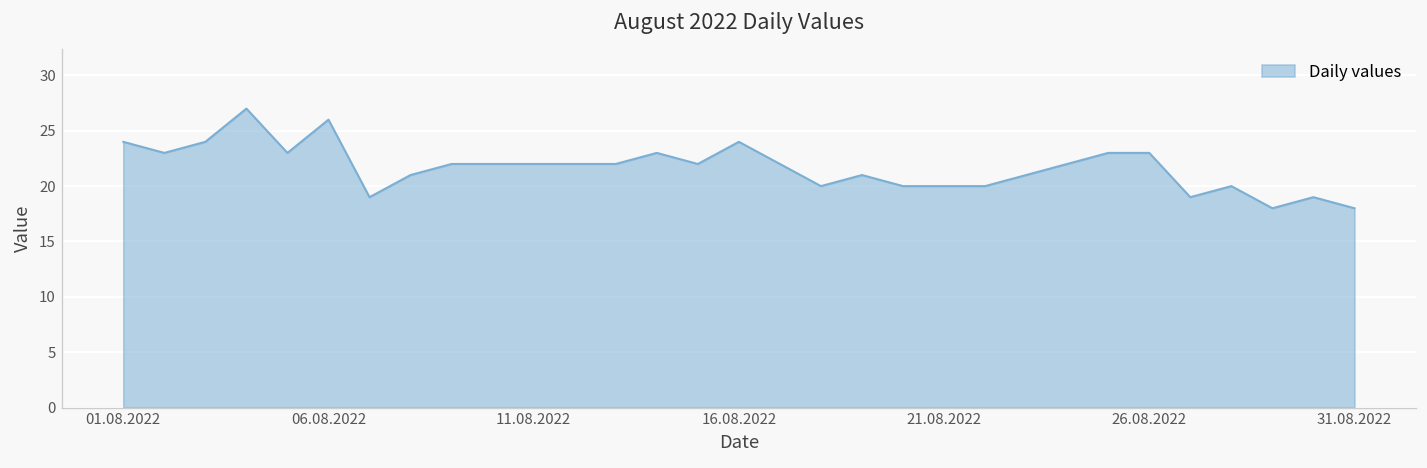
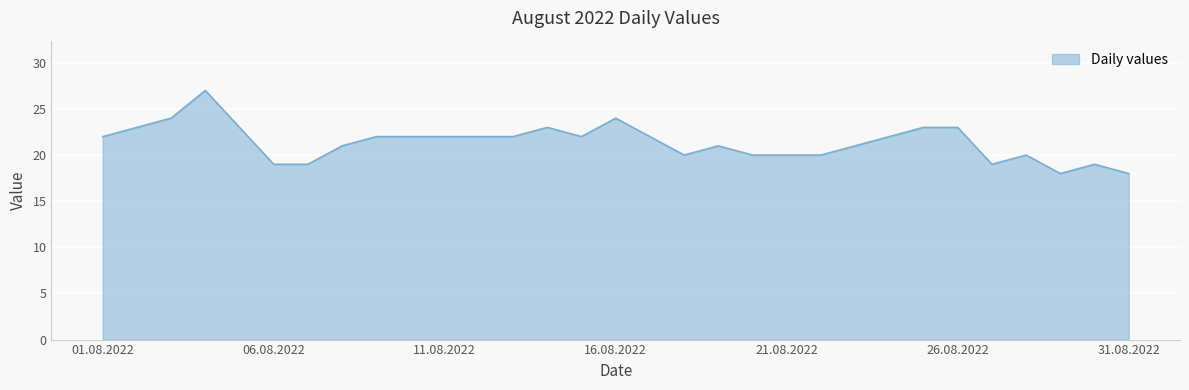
  {
-   "01.08.2022": 24,
-   "06.08.2022": 26,
+   "01.08.2022": 22,
+   "06.08.2022": 19,
    "11.08.2022": 22,
    "16.08.2022": 24,
    "21.08.2022": 20,
    "26.08.2022": 23,
    "31.08.2022": 18
  }
